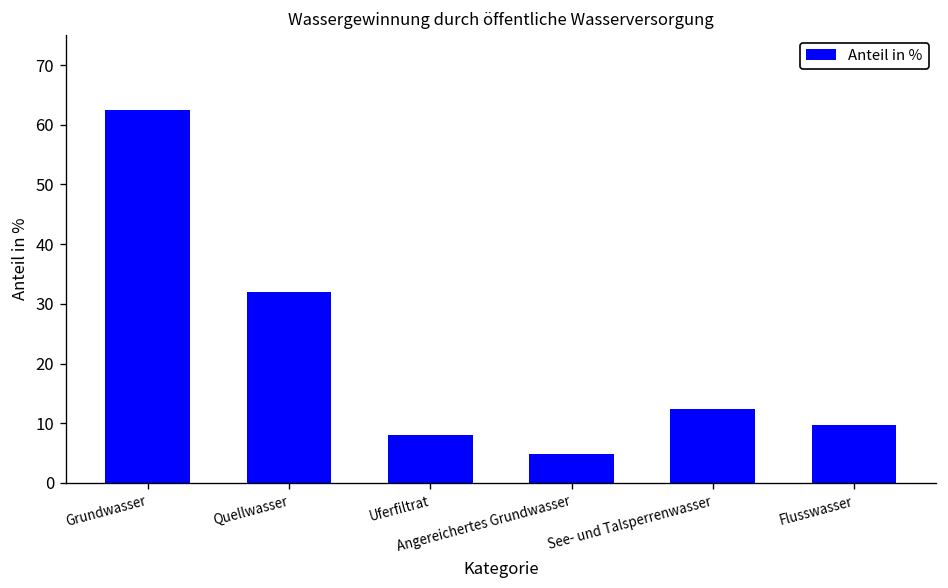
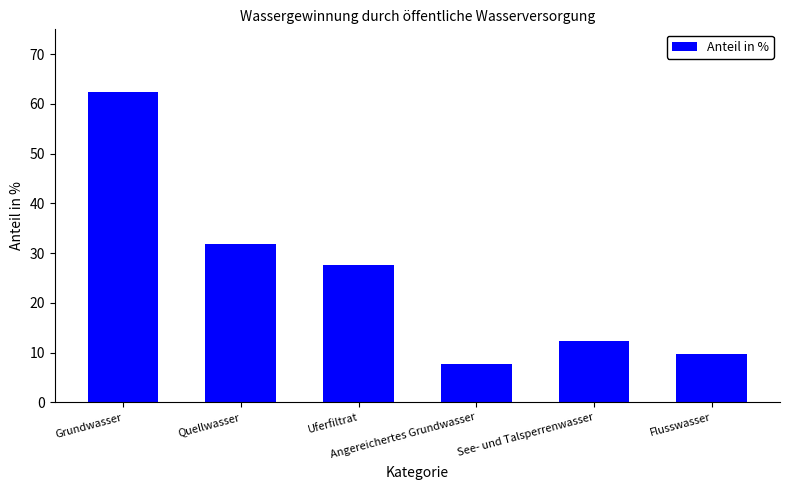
  {
    "Grundwasser": 63,
    "Quellwasser": 32,
-   "Uferfiltrat": 8,
-   "Angereichertes Grundwasser": 5,
+   "Uferfiltrat": 28,
+   "Angereichertes Grundwasser": 8,
    "See- und Talsperrenwasser": 12,
    "Flusswasser": 10
  }
